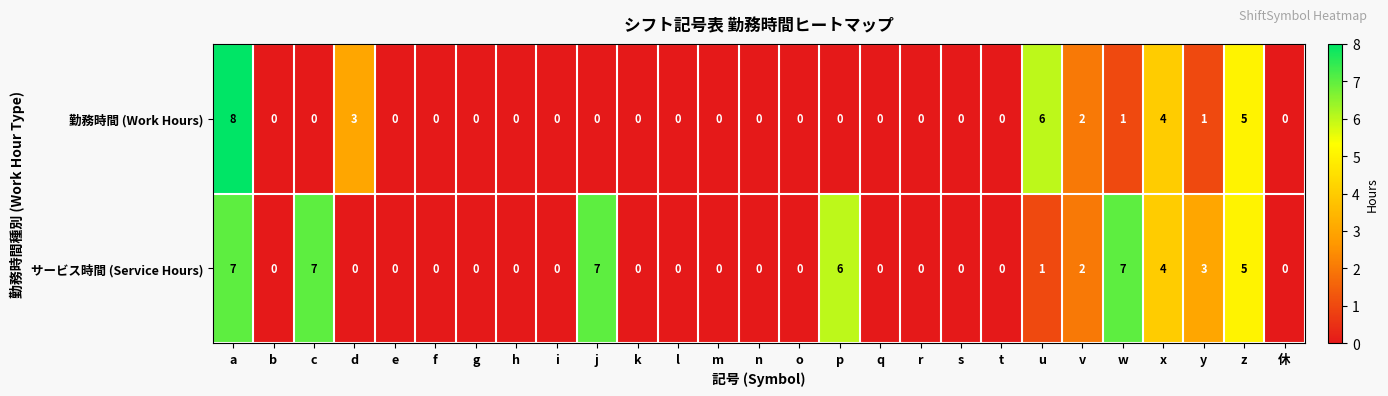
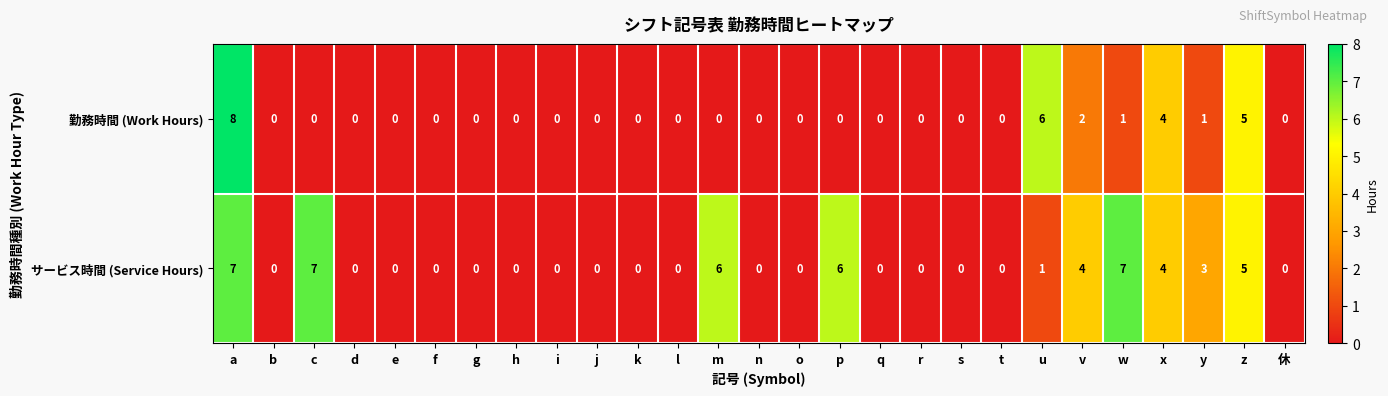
  {
    "勤務時間 (Work Hours)": {
      "a": 8,
      "b": 0,
      "c": 0,
-     "d": 3,
+     "d": 0,
      "e": 0,
      "f": 0,
      "g": 0,
      "h": 0,
      "i": 0,
      "j": 0,
      "k": 0,
      "l": 0,
      "m": 0,
      "n": 0,
      "o": 0,
      "p": 0,
      "q": 0,
      "r": 0,
      "s": 0,
      "t": 0,
      "u": 6,
      "v": 2,
      "w": 1,
      "x": 4,
      "y": 1,
      "z": 5,
      "休": 0
    },
    "サービス時間 (Service Hours)": {
      "a": 7,
      "b": 0,
      "c": 7,
      "d": 0,
      "e": 0,
      "f": 0,
      "g": 0,
      "h": 0,
      "i": 0,
-     "j": 7,
+     "j": 0,
      "k": 0,
      "l": 0,
-     "m": 0,
+     "m": 6,
      "n": 0,
      "o": 0,
      "p": 6,
      "q": 0,
      "r": 0,
      "s": 0,
      "t": 0,
      "u": 1,
-     "v": 2,
+     "v": 4,
      "w": 7,
      "x": 4,
      "y": 3,
      "z": 5,
      "休": 0
    }
  }
